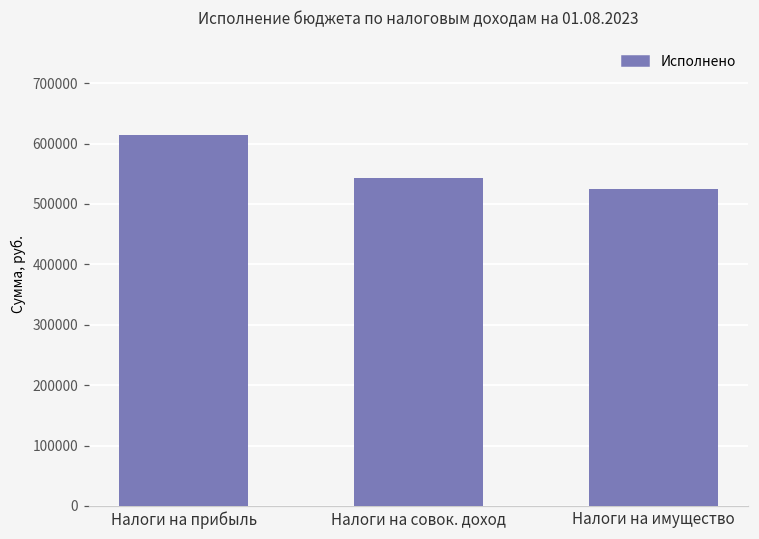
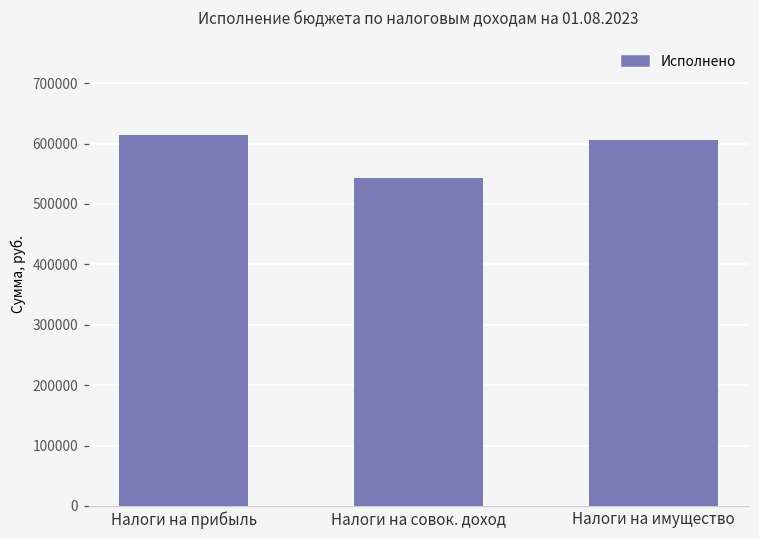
  {
    "Налоги на прибыль": 610000,
    "Налоги на совок. доход": 540000,
-   "Налоги на имущество": 530000
+   "Налоги на имущество": 610000
  }
